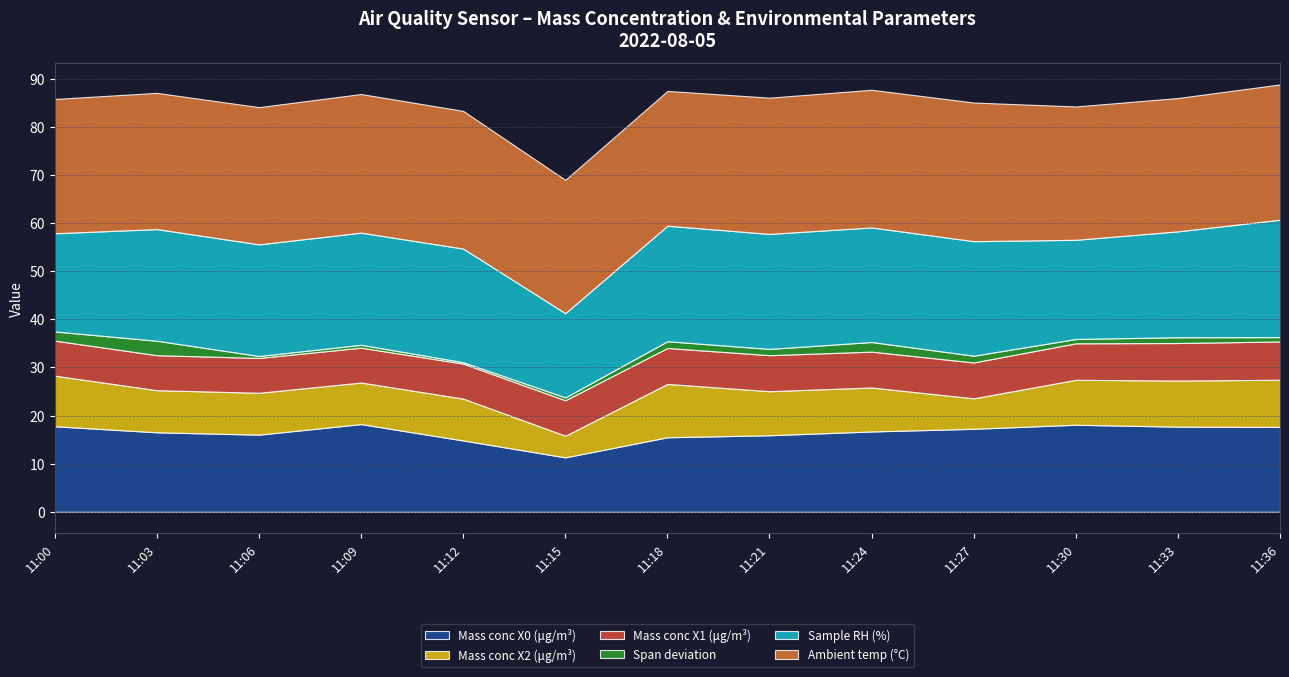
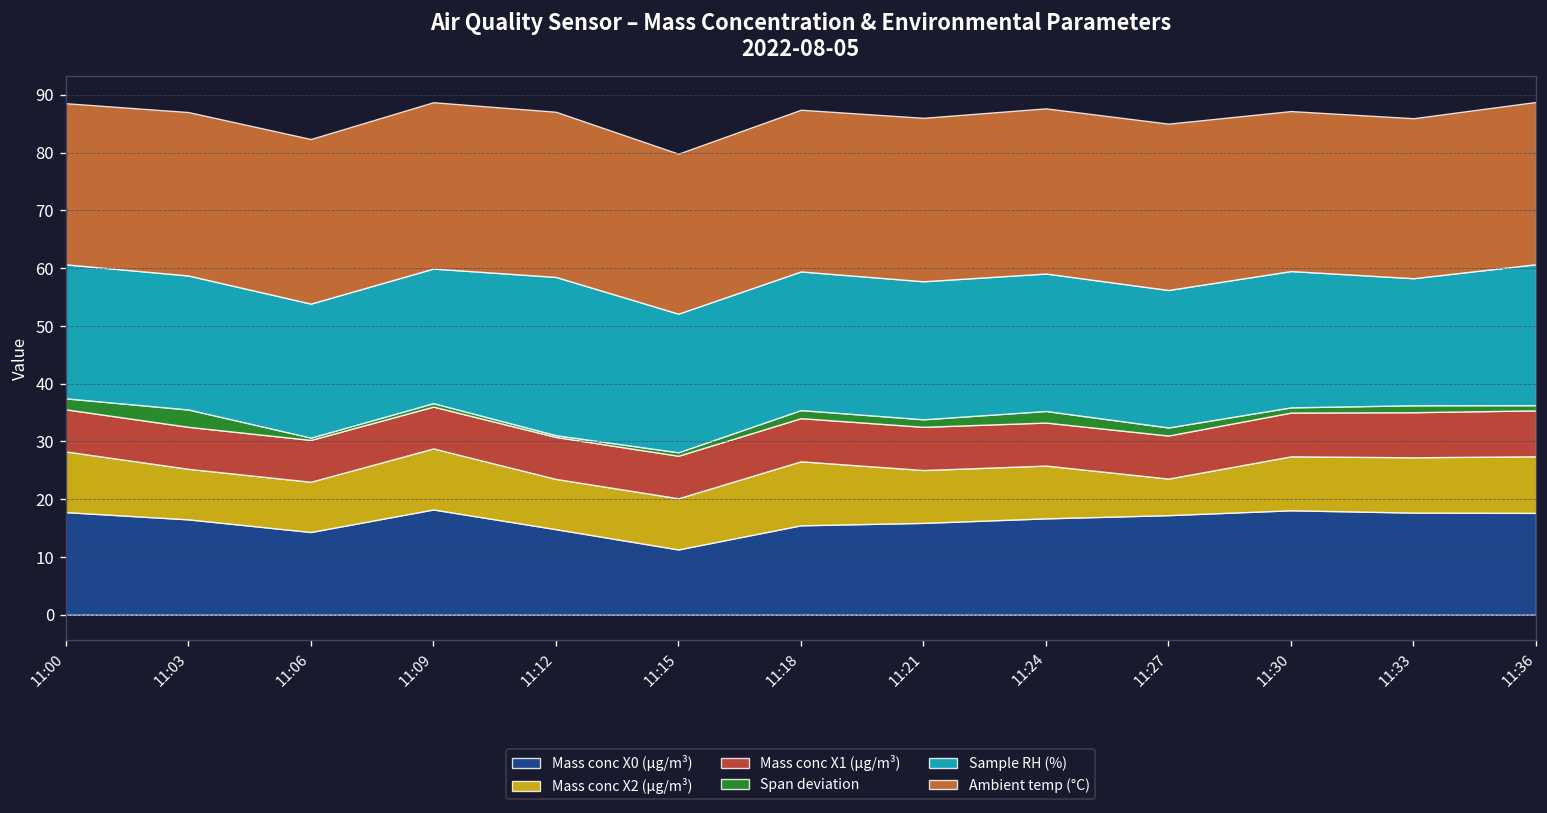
  {
    "Mass conc X0 (μg/m³)": {
      "11:00": 18,
      "11:03": 17,
-     "11:06": 16,
+     "11:06": 14,
      "11:09": 18,
      "11:12": 15,
      "11:15": 11,
      "11:18": 15,
      "11:21": 16,
      "11:24": 17,
      "11:27": 17,
      "11:30": 18,
      "11:33": 18,
      "11:36": 18
    },
    "Mass conc X2 (μg/m³)": {
      "11:00": 11,
      "11:03": 9,
      "11:06": 9,
-     "11:09": 9,
+     "11:09": 11,
      "11:12": 9,
-     "11:15": 5,
+     "11:15": 9,
      "11:18": 11,
      "11:21": 9,
      "11:24": 9,
      "11:27": 6,
      "11:30": 9,
      "11:33": 10,
      "11:36": 10
    },
    "Span deviation": {
      "11:00": 2,
      "11:03": 3,
      "11:09": 1,
      "11:15": 1,
      "11:18": 1,
      "11:21": 1,
      "11:24": 2,
      "11:27": 1,
      "11:30": 1,
      "11:33": 1,
      "11:36": 1
    },
    "Sample RH (%)": {
-     "11:00": 20,
+     "11:00": 23,
      "11:03": 23,
      "11:06": 23,
      "11:09": 23,
-     "11:12": 24,
-     "11:15": 18,
+     "11:12": 27,
+     "11:15": 24,
      "11:18": 24,
      "11:21": 24,
      "11:24": 24,
      "11:27": 24,
-     "11:30": 21,
+     "11:30": 24,
      "11:33": 22,
      "11:36": 24
    }
  }
